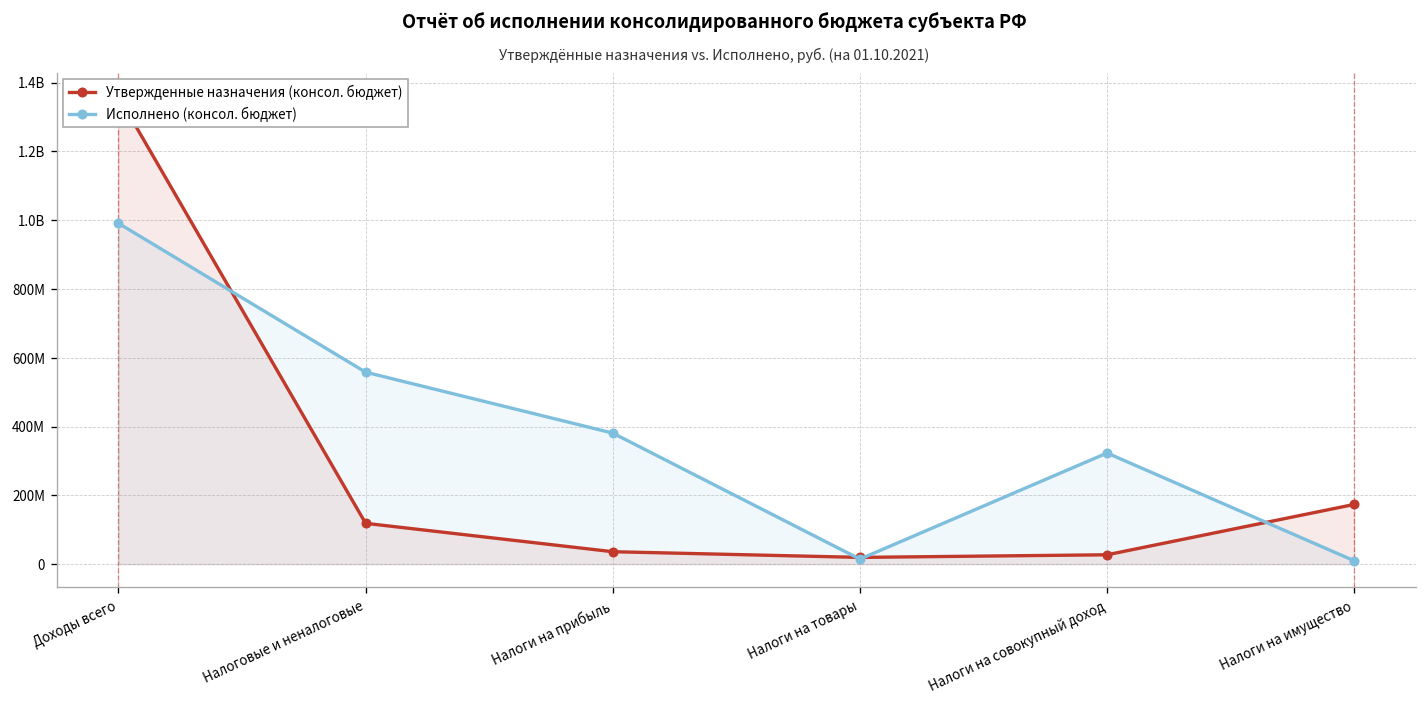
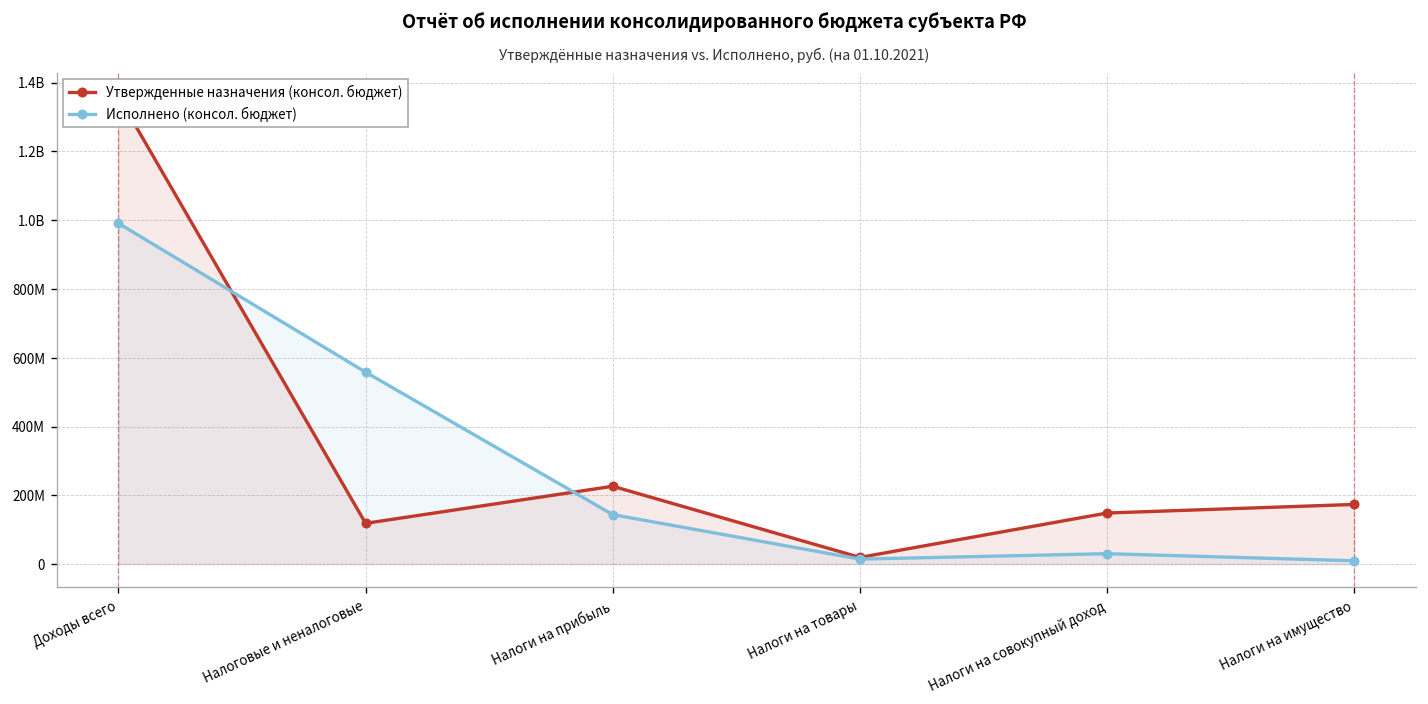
  {
    "Утвержденные назначения (консол. бюджет)": {
      "Налоговые и неналоговые": 120000000,
-     "Налоги на прибыль": 40000000,
-     "Налоги на совокупный доход": 30000000,
+     "Налоги на прибыль": 230000000,
+     "Налоги на совокупный доход": 150000000,
      "Налоги на имущество": 170000000
    },
    "Исполнено (консол. бюджет)": {
      "Доходы всего": 990000000,
      "Налоговые и неналоговые": 560000000,
-     "Налоги на прибыль": 380000000,
-     "Налоги на совокупный доход": 320000000,
+     "Налоги на прибыль": 140000000,
+     "Налоги на совокупный доход": 30000000,
      "Налоги на имущество": 10000000
    }
  }
